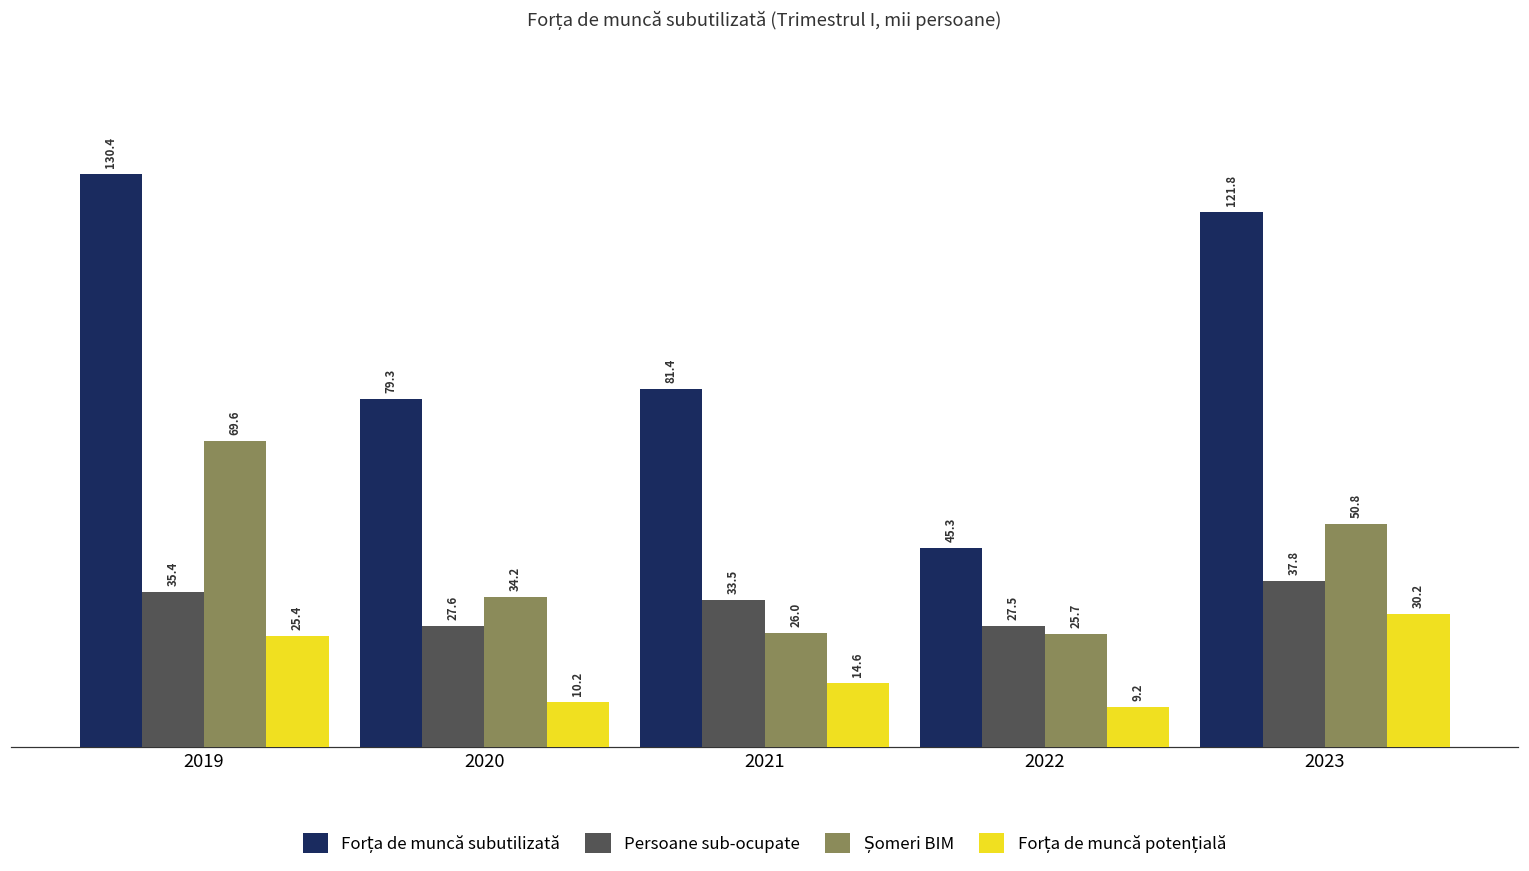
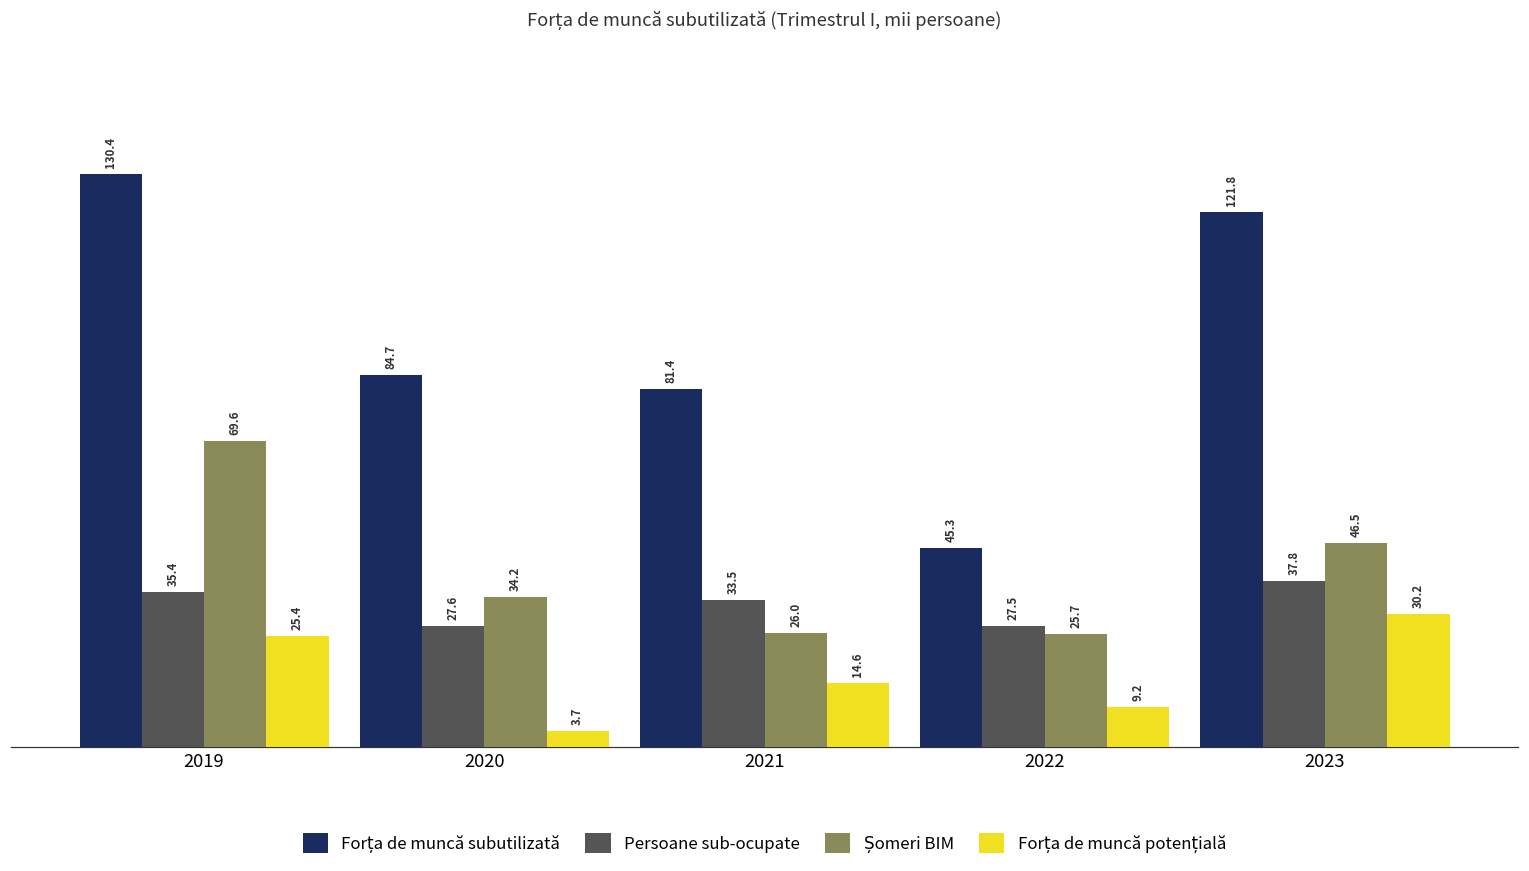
  {
    "Forța de muncă subutilizată": {
      "2019": 130.4,
-     "2020": 79.3,
+     "2020": 84.7,
      "2021": 81.4,
      "2022": 45.3,
      "2023": 121.8
    },
    "Persoane sub-ocupate": {
      "2019": 35.4,
      "2020": 27.6,
      "2021": 33.5,
      "2022": 27.5,
      "2023": 37.8
    },
    "Șomeri BIM": {
      "2019": 69.6,
      "2020": 34.2,
      "2021": 26.0,
      "2022": 25.7,
-     "2023": 50.8
+     "2023": 46.5
    },
    "Forța de muncă potențială": {
      "2019": 25.4,
-     "2020": 10.2,
+     "2020": 3.7,
      "2021": 14.6,
      "2022": 9.2,
      "2023": 30.2
    }
  }
